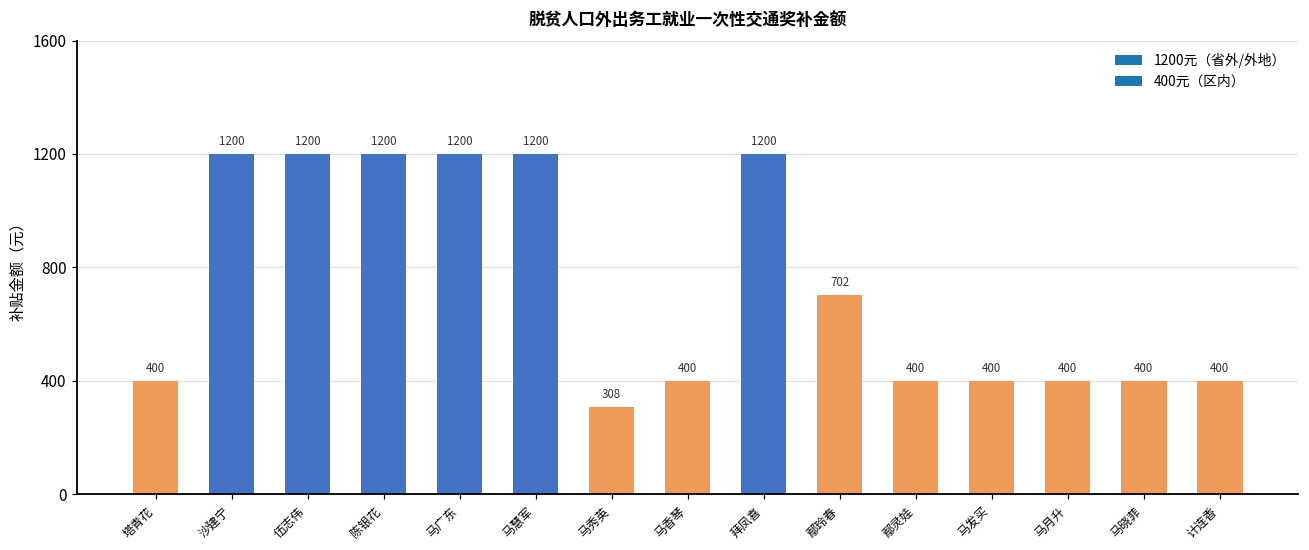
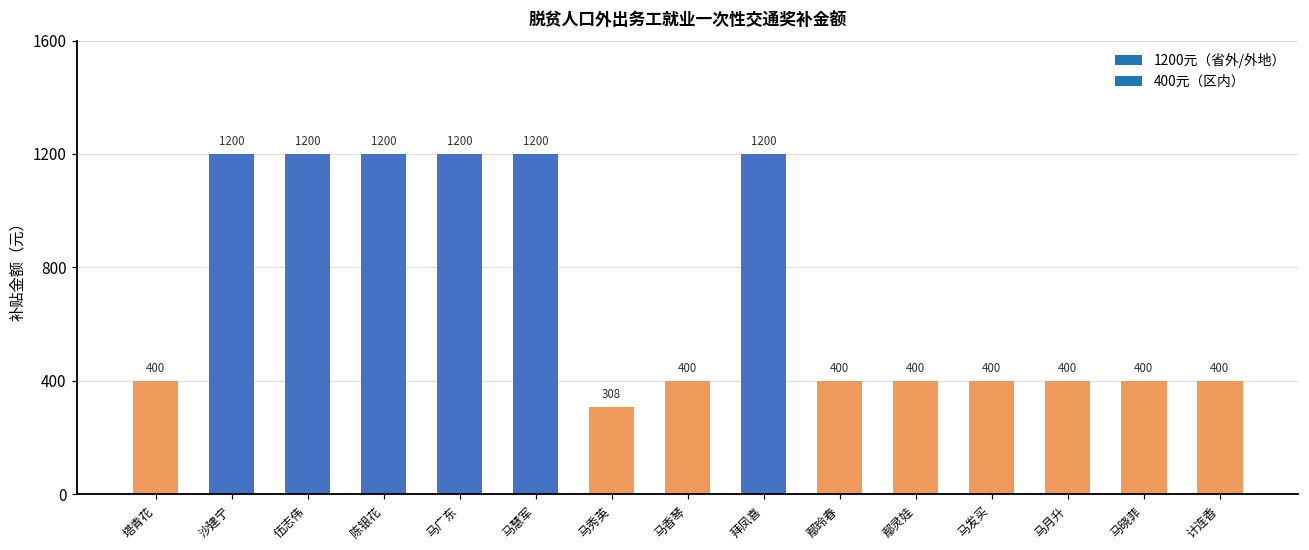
  {
    "塔青花": 400,
    "沙建宁": 1200,
    "伍志伟": 1200,
    "陈银花": 1200,
    "马广东": 1200,
    "马慧军": 1200,
    "马秀英": 308,
    "马香琴": 400,
    "拜凤喜": 1200,
-   "鄢玲春": 702,
+   "鄢玲春": 400,
    "鄢灵娃": 400,
    "马发买": 400,
    "马月升": 400,
    "马晓菲": 400,
    "计连香": 400
  }
